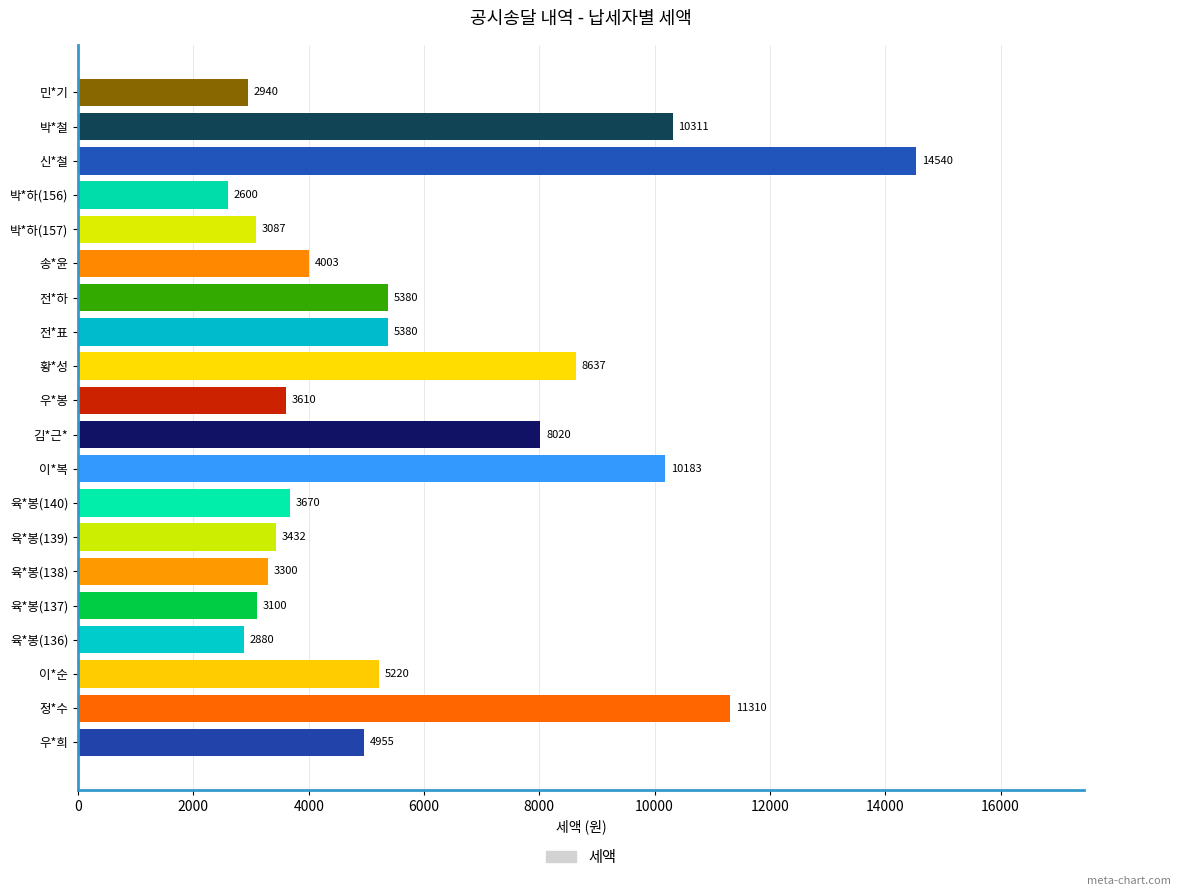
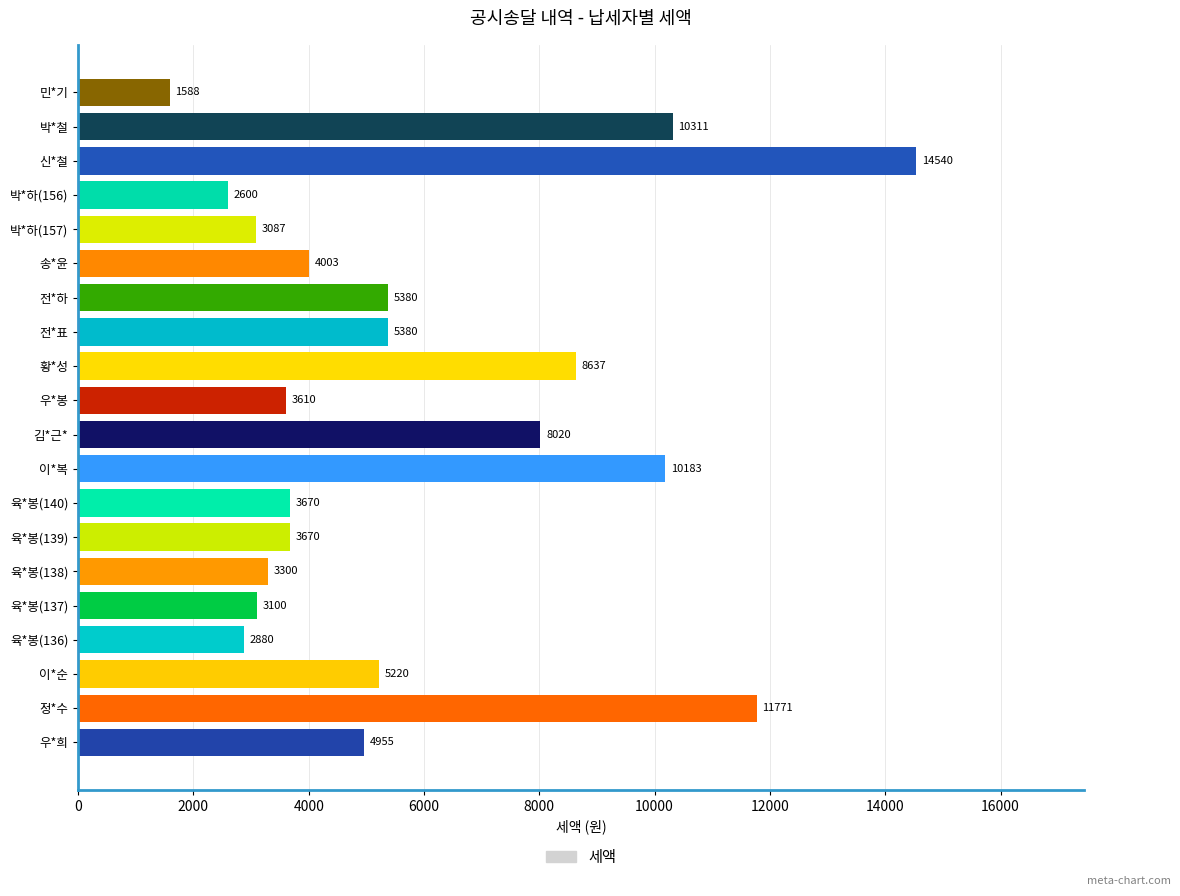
  {
-   "민*기": 2940,
+   "민*기": 1588,
    "박*철": 10311,
    "신*철": 14540,
    "박*하(156)": 2600,
    "박*하(157)": 3087,
    "송*윤": 4003,
    "전*하": 5380,
    "전*표": 5380,
    "황*성": 8637,
    "우*봉": 3610,
    "김*근*": 8020,
    "이*복": 10183,
    "육*봉(140)": 3670,
-   "육*봉(139)": 3432,
+   "육*봉(139)": 3670,
    "육*봉(138)": 3300,
    "육*봉(137)": 3100,
    "육*봉(136)": 2880,
    "이*순": 5220,
-   "정*수": 11310,
+   "정*수": 11771,
    "우*희": 4955
  }
